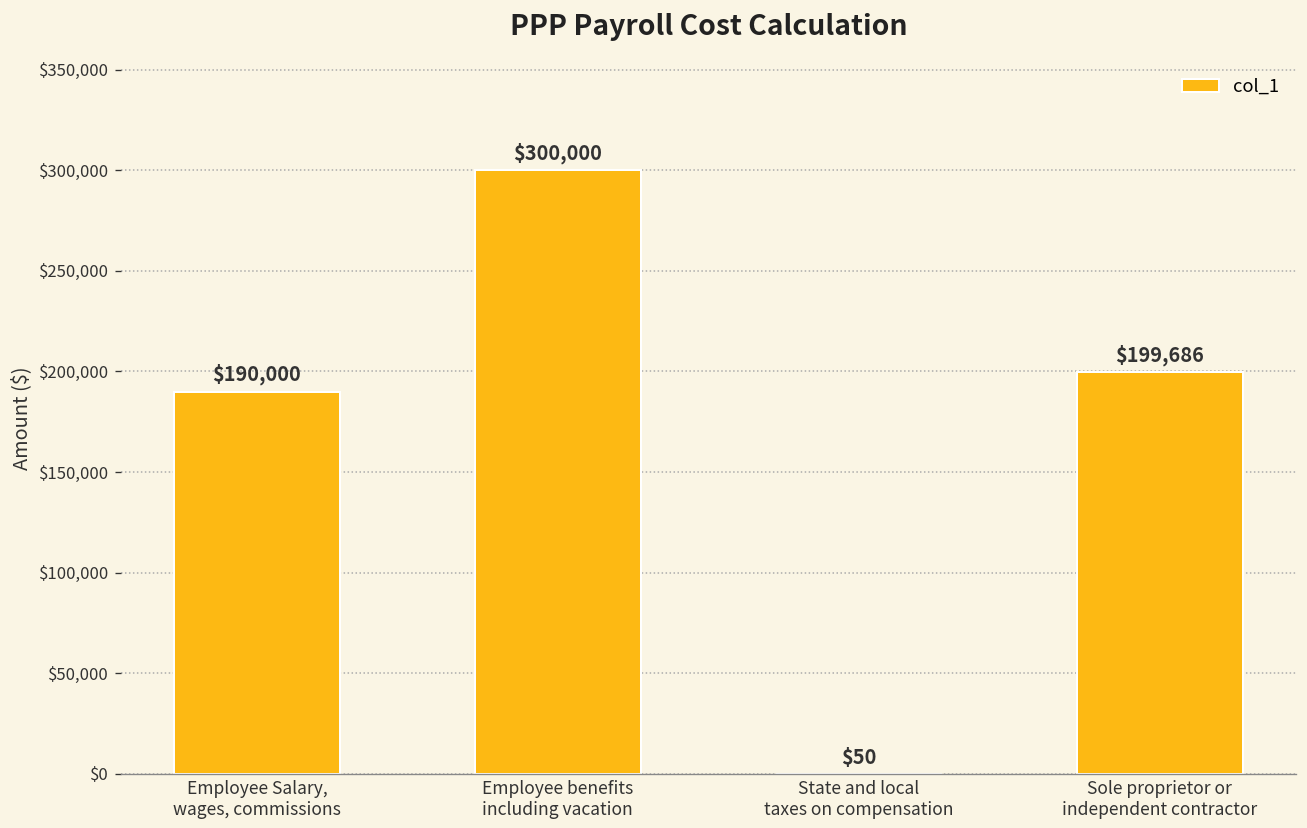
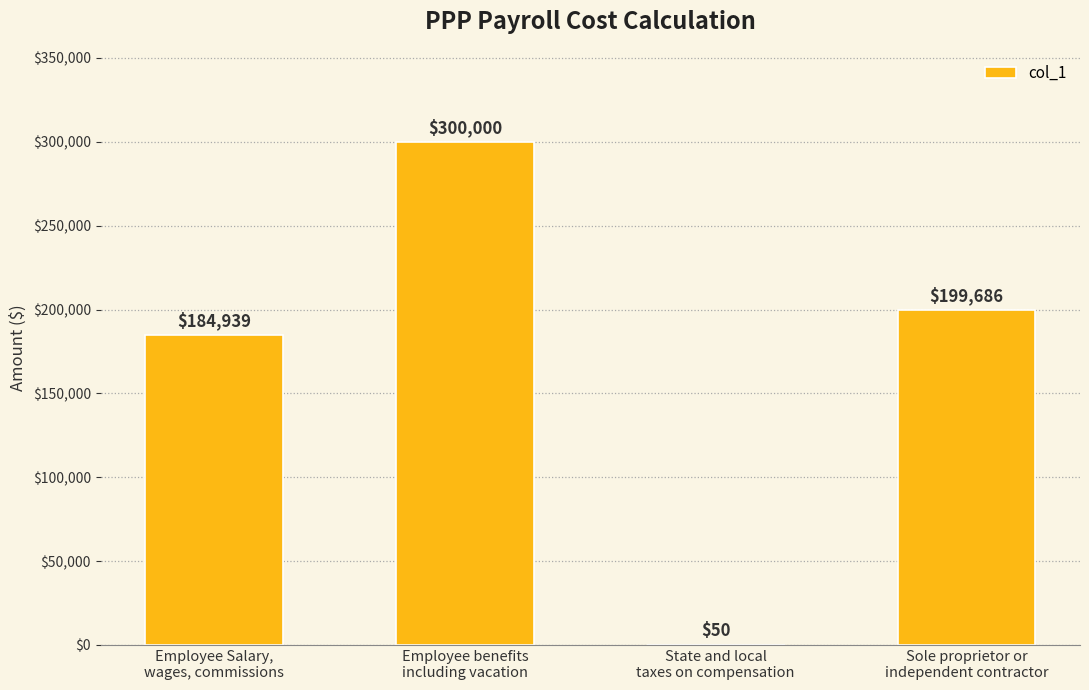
  {
-   "Employee Salary, wages, commissions": "$190,000",
+   "Employee Salary, wages, commissions": "$184,939",
    "Employee benefits including vacation": "$300,000",
    "State and local taxes on compensation": "$50",
    "Sole proprietor or independent contractor": "$199,686"
  }
